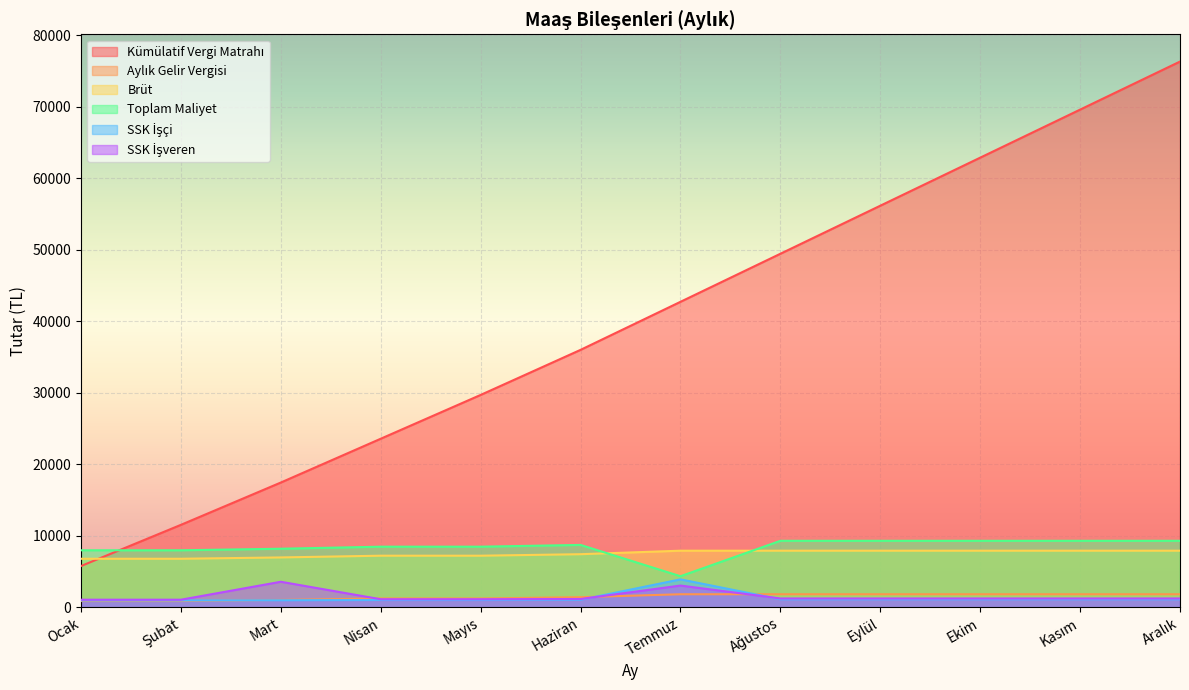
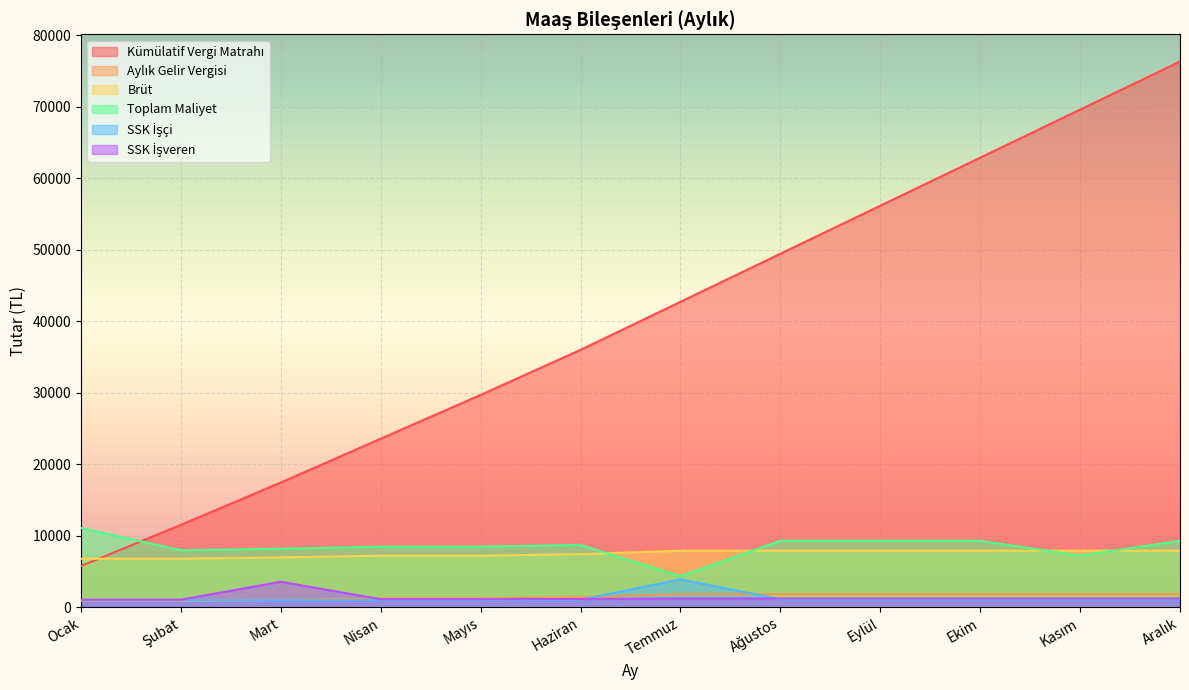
  {
    "Toplam Maliyet": {
-     "Ocak": 8000,
+     "Ocak": 11000,
      "Şubat": 8000,
      "Mart": 8000,
      "Nisan": 8000,
      "Mayıs": 8000,
      "Haziran": 9000,
      "Temmuz": 4000,
      "Ağustos": 9000,
      "Eylül": 9000,
      "Ekim": 9000,
-     "Kasım": 9000,
+     "Kasım": 7000,
      "Aralık": 9000
    },
    "SSK İşçi": {
      "Temmuz": 4000
    },
    "SSK İşveren": {
      "Mart": 4000,
-     "Temmuz": 3000
+     "Temmuz": 1000
    }
  }
